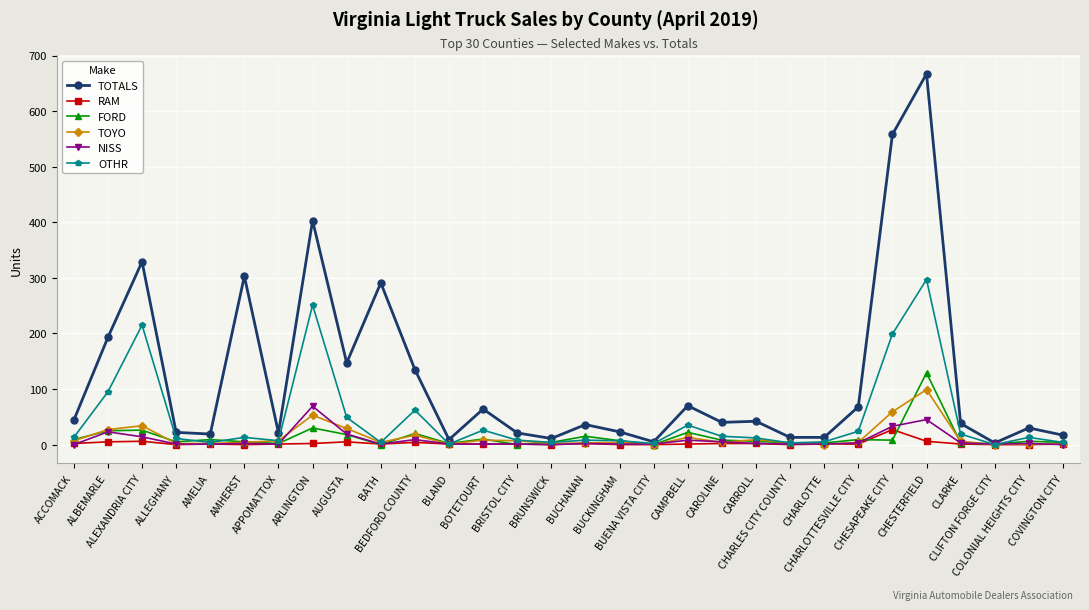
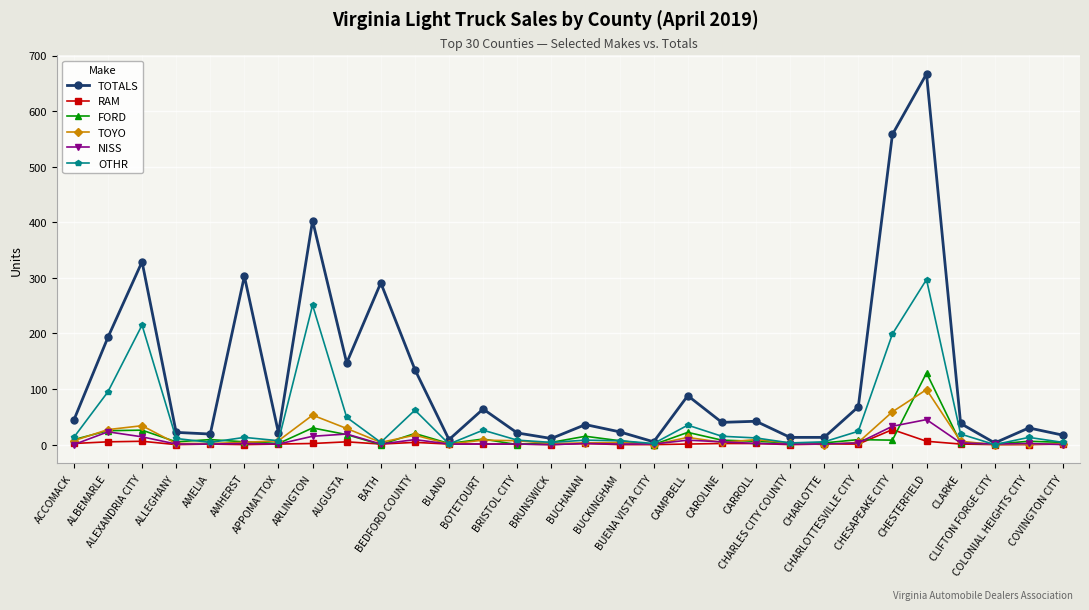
  {
    "TOTALS": {
      "ACCOMACK": 40,
      "ALBEMARLE": 190,
      "ALEXANDRIA CITY": 330,
      "ALLEGHANY": 20,
      "AMELIA": 20,
      "AMHERST": 300,
      "APPOMATTOX": 20,
      "ARLINGTON": 400,
      "AUGUSTA": 150,
      "BATH": 290,
      "BEDFORD COUNTY": 140,
      "BLAND": 10,
      "BOTETOURT": 60,
      "BRISTOL CITY": 20,
      "BRUNSWICK": 10,
      "BUCHANAN": 40,
      "BUCKINGHAM": 20,
-     "CAMPBELL": 70,
+     "CAMPBELL": 90,
      "CAROLINE": 40,
      "CARROLL": 40,
      "CHARLES CITY COUNTY": 10,
      "CHARLOTTE": 10,
      "CHARLOTTESVILLE CITY": 70,
      "CHESAPEAKE CITY": 560,
      "CHESTERFIELD": 670,
      "CLARKE": 40,
      "COLONIAL HEIGHTS CITY": 30,
      "COVINGTON CITY": 20
    },
    "RAM": {
      "ALBEMARLE": 10,
      "ALEXANDRIA CITY": 10,
      "ARLINGTON": 0,
      "AUGUSTA": 10,
      "BEDFORD COUNTY": 0,
      "CAMPBELL": 0,
      "CHESAPEAKE CITY": 30,
      "CHESTERFIELD": 10
    },
    "FORD": {
      "ALEXANDRIA CITY": 30,
      "AMELIA": 10,
      "ARLINGTON": 30,
      "BUCHANAN": 20,
      "CAMPBELL": 20,
      "CHARLOTTESVILLE CITY": 10,
      "CHESAPEAKE CITY": 10,
      "CHESTERFIELD": 130
    },
    "TOYO": {
      "ALEXANDRIA CITY": 30,
      "ARLINGTON": 50,
      "AUGUSTA": 30,
      "CAMPBELL": 10,
      "CHESAPEAKE CITY": 60,
      "CHESTERFIELD": 100
    },
    "NISS": {
      "ALEXANDRIA CITY": 10,
-     "ARLINGTON": 70,
+     "ARLINGTON": 20,
      "BEDFORD COUNTY": 10,
      "CAMPBELL": 10,
      "CHESAPEAKE CITY": 30,
      "CHESTERFIELD": 50
    },
    "OTHR": {
      "ALBEMARLE": 100,
      "ALEXANDRIA CITY": 220,
      "ALLEGHANY": 10,
      "AMHERST": 10,
      "ARLINGTON": 250,
      "AUGUSTA": 50,
      "BEDFORD COUNTY": 60,
      "BOTETOURT": 30,
      "BUCHANAN": 10,
      "CAMPBELL": 40,
      "CAROLINE": 20,
      "CHARLOTTESVILLE CITY": 20,
      "CHESAPEAKE CITY": 200,
      "CHESTERFIELD": 300,
      "CLARKE": 20,
      "COLONIAL HEIGHTS CITY": 10
    }
  }
